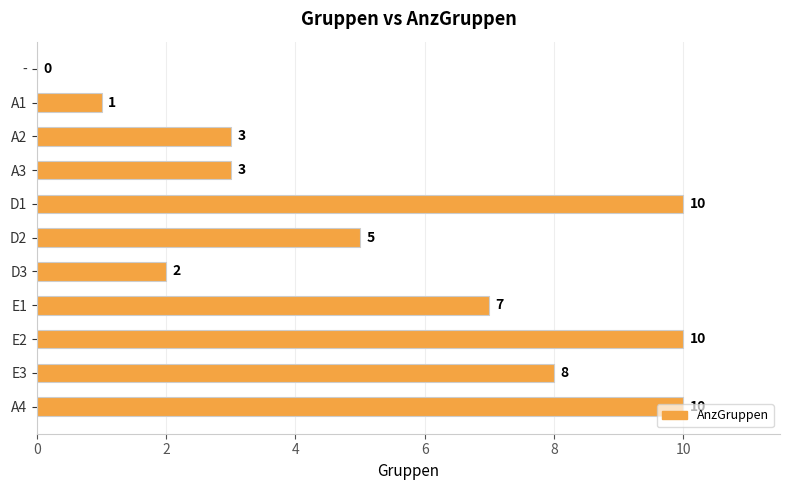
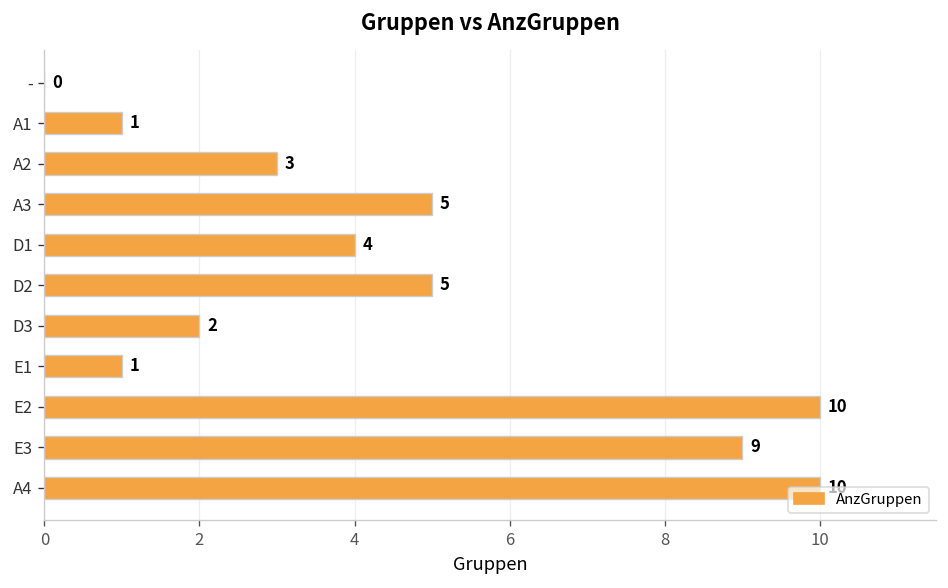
  {
    "-": 0,
    "A1": 1,
    "A2": 3,
-   "A3": 3,
-   "D1": 10,
+   "A3": 5,
+   "D1": 4,
    "D2": 5,
    "D3": 2,
-   "E1": 7,
+   "E1": 1,
    "E2": 10,
-   "E3": 8
+   "E3": 9
  }
